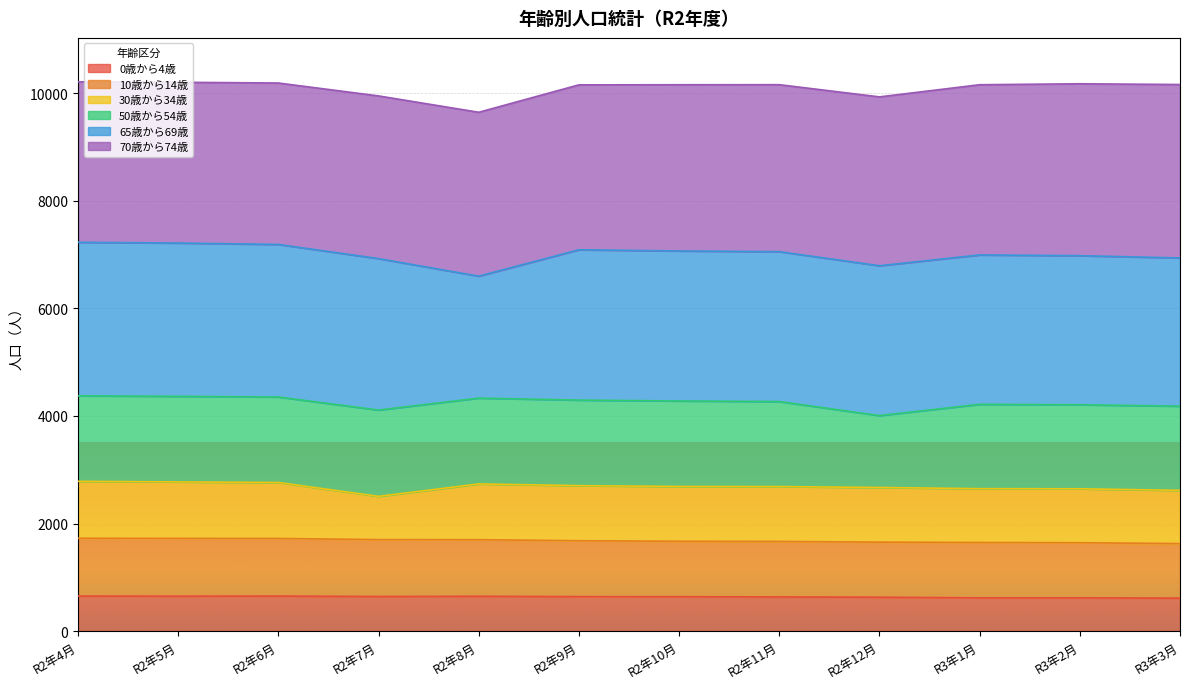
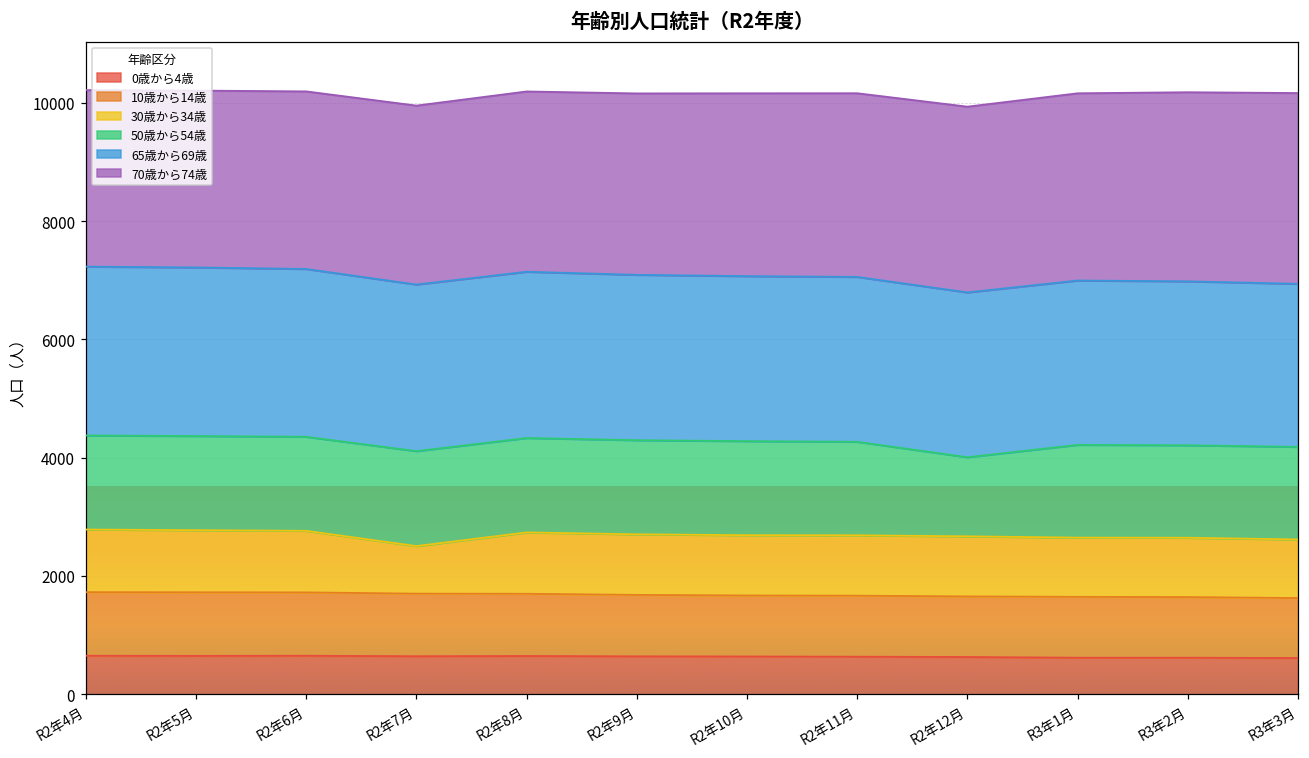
  {
    "30歳から34歳": {
      "R2年4月": 1100,
      "R2年5月": 1100,
      "R2年6月": 1000,
      "R2年7月": 800,
      "R2年8月": 1000,
      "R2年9月": 1000,
      "R2年10月": 1000,
      "R2年11月": 1000,
      "R2年12月": 1000,
      "R3年1月": 1000,
      "R3年2月": 1000,
      "R3年3月": 1000
    },
    "50歳から54歳": {
      "R2年4月": 1600,
      "R2年5月": 1600,
      "R2年6月": 1600,
      "R2年7月": 1600,
      "R2年8月": 1600,
      "R2年9月": 1600,
      "R2年10月": 1600,
      "R2年11月": 1600,
      "R2年12月": 1300,
      "R3年1月": 1600,
      "R3年2月": 1600,
      "R3年3月": 1600
    },
    "65歳から69歳": {
      "R2年4月": 2900,
      "R2年5月": 2900,
      "R2年6月": 2800,
      "R2年7月": 2800,
-     "R2年8月": 2300,
+     "R2年8月": 2800,
      "R2年9月": 2800,
      "R2年10月": 2800,
      "R2年11月": 2800,
      "R2年12月": 2800,
      "R3年1月": 2800,
      "R3年2月": 2800,
      "R3年3月": 2800
    },
    "70歳から74歳": {
      "R2年4月": 3000,
      "R2年6月": 3000,
      "R2年7月": 3000,
      "R2年8月": 3000,
      "R2年9月": 3100,
      "R2年10月": 3100,
      "R2年11月": 3100,
      "R2年12月": 3100,
      "R3年1月": 3200,
      "R3年2月": 3200,
      "R3年3月": 3200
    }
  }
